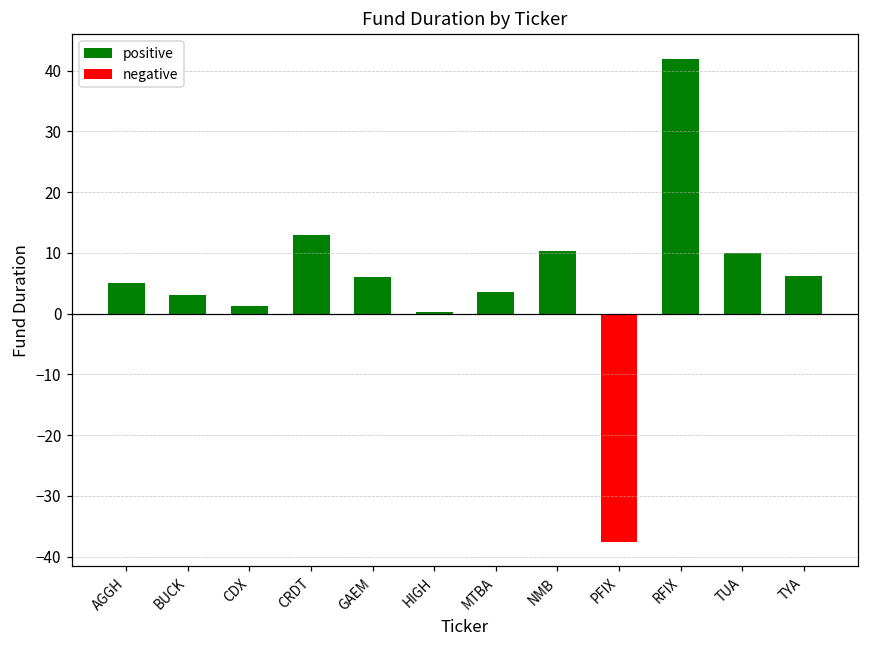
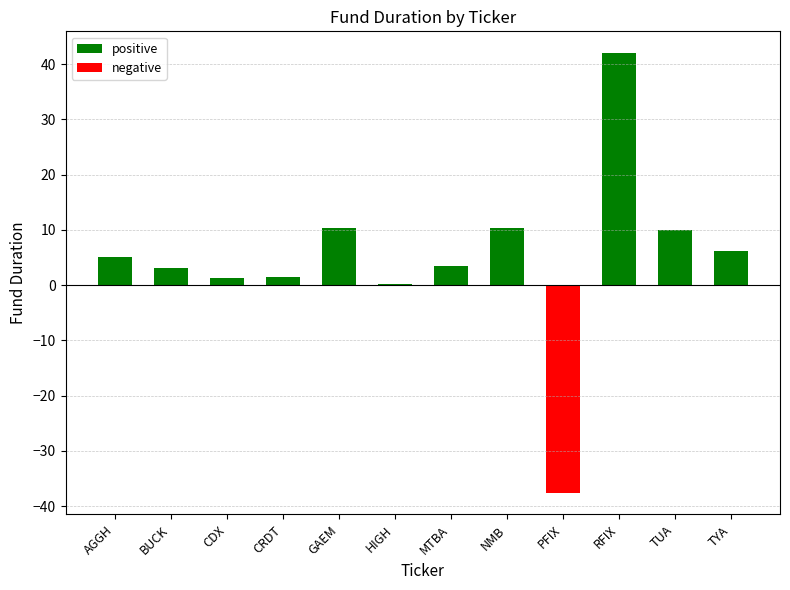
  {
    "positive": {
      "AGGH": 5,
      "BUCK": 3,
      "CDX": 1,
-     "CRDT": 13,
-     "GAEM": 6,
+     "CRDT": 1,
+     "GAEM": 10,
      "MTBA": 4,
      "NMB": 10,
      "PFIX": 0,
      "RFIX": 42,
      "TUA": 10,
      "TYA": 6
    },
    "negative": {
      "AGGH": 0,
      "BUCK": 0,
      "CDX": 0,
      "CRDT": 0,
      "GAEM": 0,
      "HIGH": 0,
      "MTBA": 0,
      "NMB": 0,
      "PFIX": -38,
      "RFIX": 0,
      "TUA": 0,
      "TYA": 0
    }
  }
